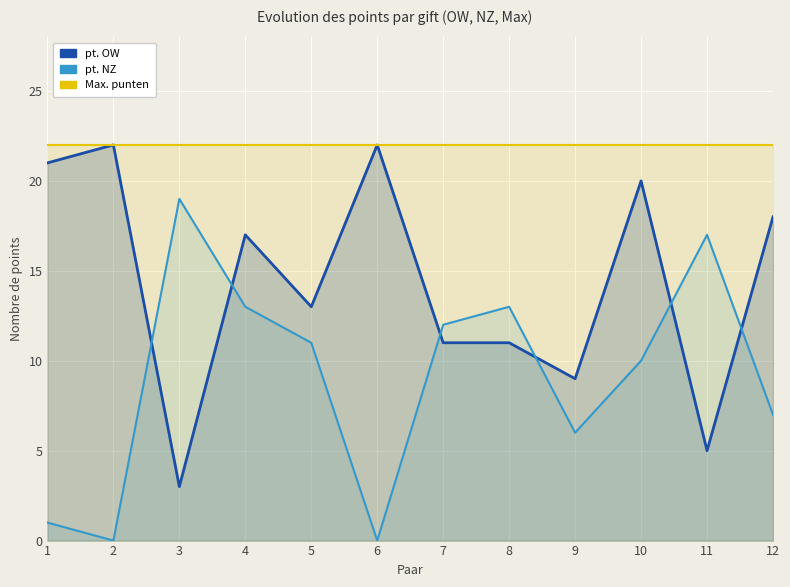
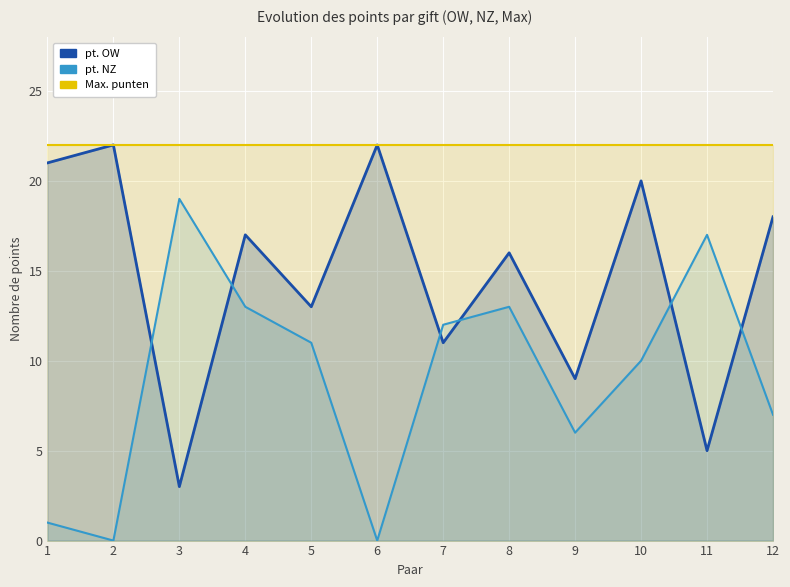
  {
    "pt. OW": {
      "1": 21,
      "3": 3,
      "4": 17,
      "5": 13,
      "7": 11,
-     "8": 11,
+     "8": 16,
      "9": 9,
      "10": 20,
      "11": 5,
      "12": 18
    },
    "pt. NZ": {
      "1": 1,
      "2": 0,
      "3": 19,
      "4": 13,
      "5": 11,
      "6": 0,
      "7": 12,
      "8": 13,
      "9": 6,
      "10": 10,
      "11": 17,
      "12": 7
    },
    "Max. punten": {
      "1": 22,
      "3": 22,
      "4": 22,
      "5": 22,
      "7": 22,
      "8": 22,
      "9": 22,
      "10": 22,
      "11": 22,
      "12": 22
    }
  }
